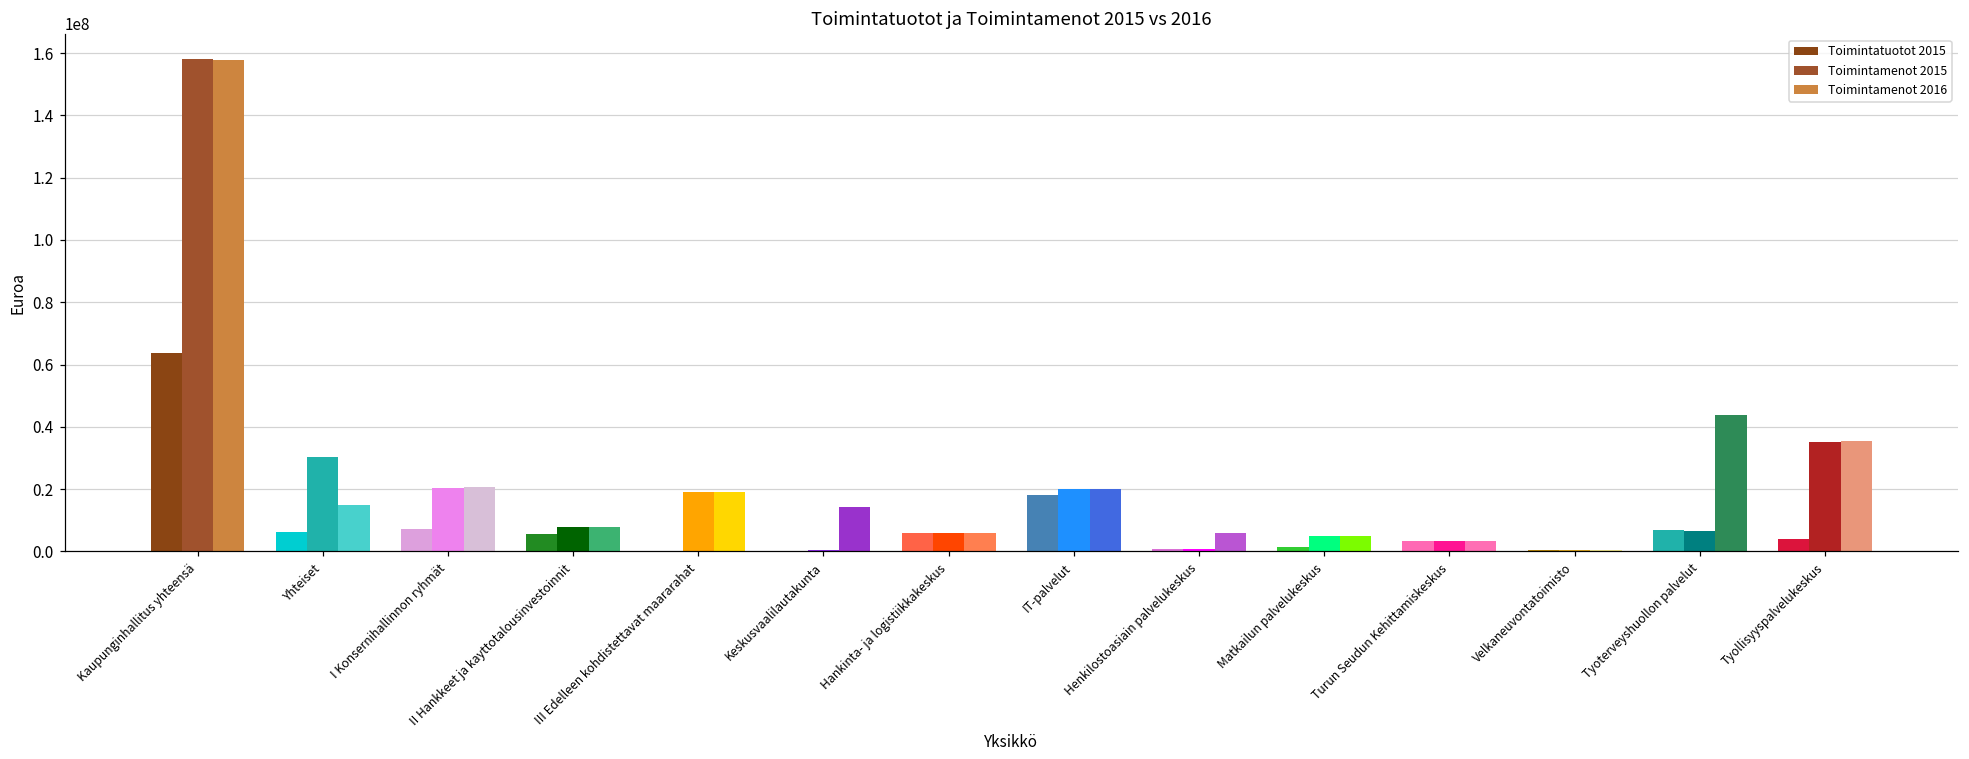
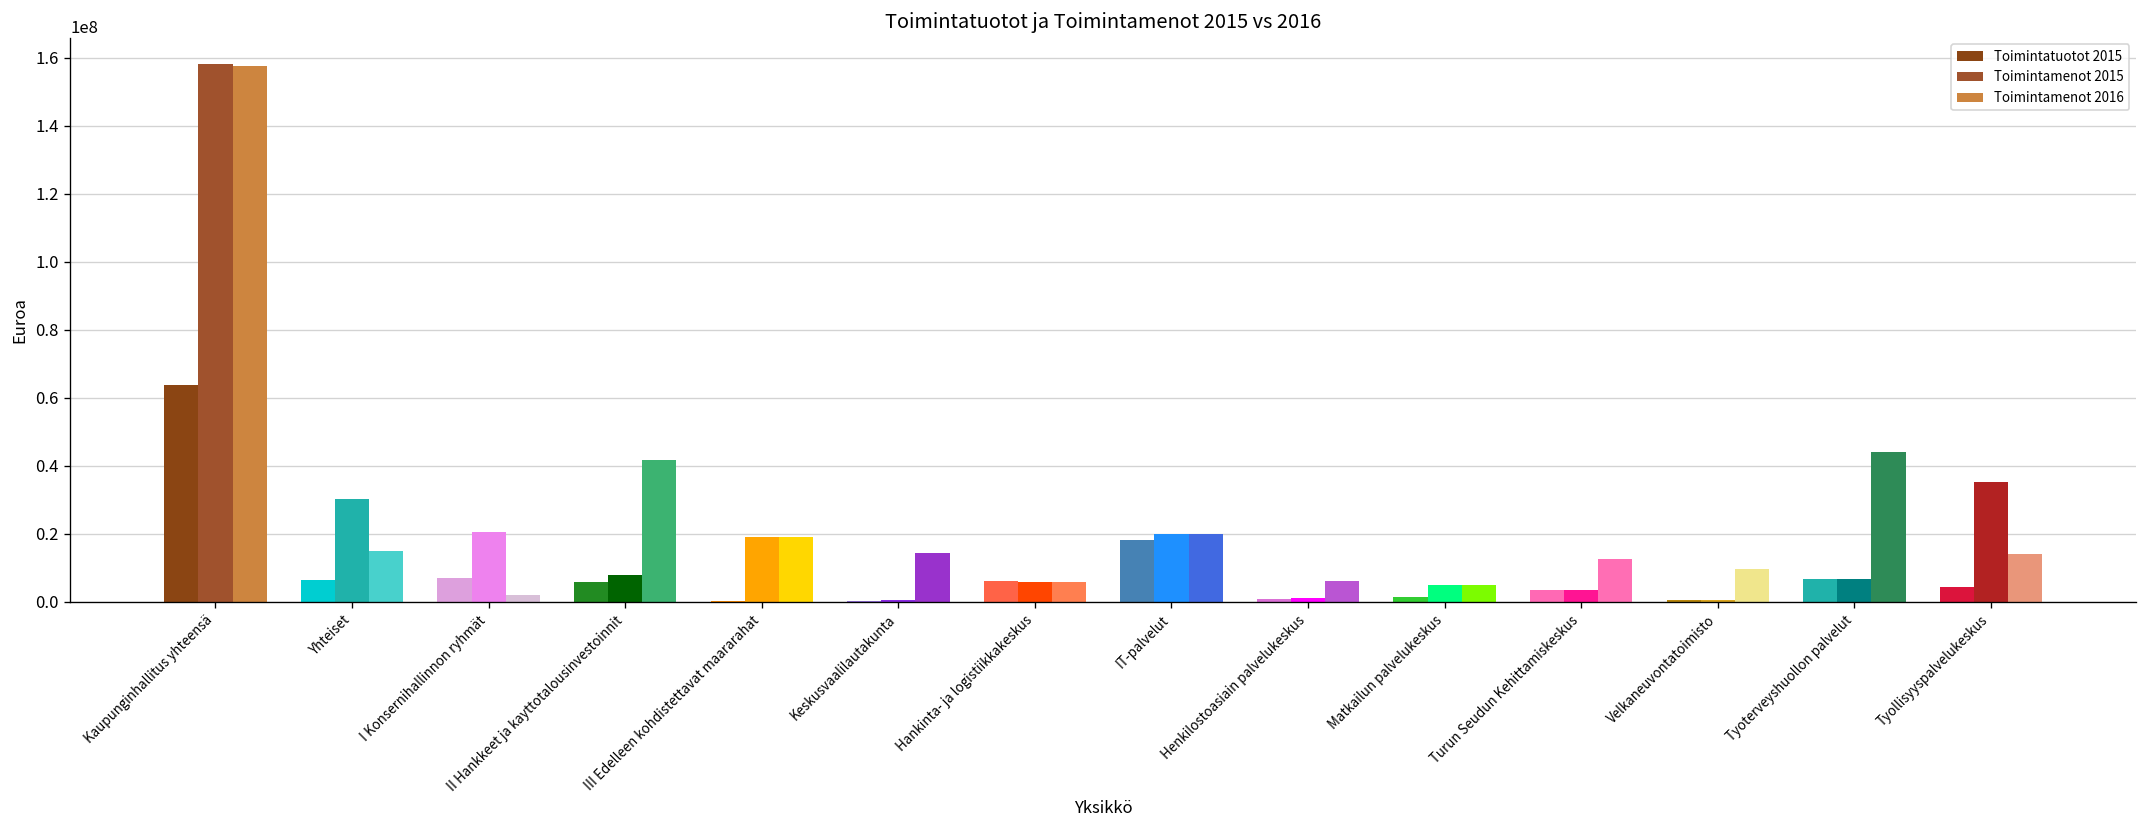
  {
    "Toimintamenot 2016": {
      "Kaupunginhallitus yhteensä": 158000000,
      "Yhteiset": 15000000,
-     "I Konsernihallinnon ryhmät": 21000000,
-     "II Hankkeet ja kayttotalousinvestoinnit": 8000000,
+     "I Konsernihallinnon ryhmät": 2000000,
+     "II Hankkeet ja kayttotalousinvestoinnit": 42000000,
      "III Edelleen kohdistettavat maararahat": 19000000,
      "Keskusvaalilautakunta": 14000000,
      "Hankinta- ja logistiikkakeskus": 6000000,
      "IT-palvelut": 20000000,
      "Henkilostoasiain palvelukeskus": 6000000,
      "Matkailun palvelukeskus": 5000000,
-     "Turun Seudun Kehittamiskeskus": 3000000,
-     "Velkaneuvontatoimisto": 1000000,
+     "Turun Seudun Kehittamiskeskus": 13000000,
+     "Velkaneuvontatoimisto": 10000000,
      "Tyoterveyshuollon palvelut": 44000000,
-     "Tyollisyyspalvelukeskus": 35000000
+     "Tyollisyyspalvelukeskus": 14000000
    }
  }
